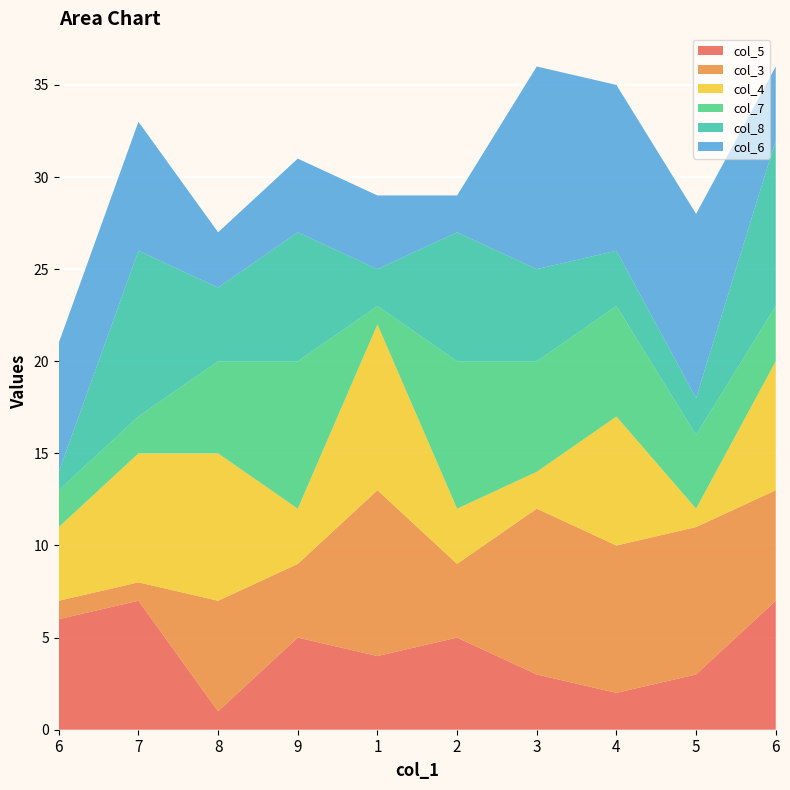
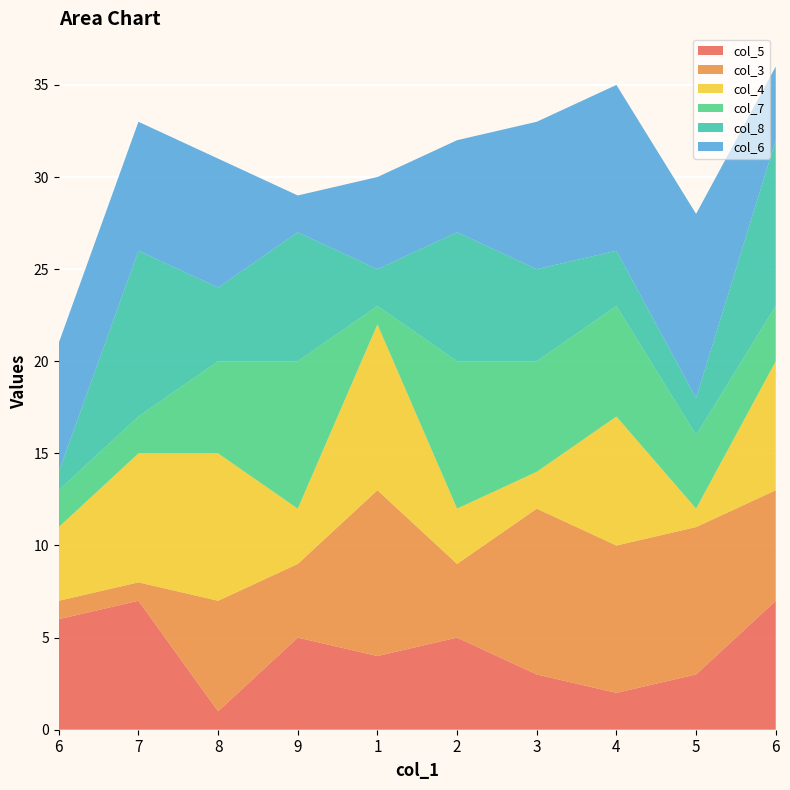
  {
    "col_4": {
      "7": 7,
      "8": 8,
      "9": 3,
      "1": 9,
      "2": 3,
      "3": 2,
      "4": 7,
      "5": 1
    },
    "col_6": {
      "7": 7,
-     "8": 3,
-     "9": 4,
-     "1": 4,
-     "2": 2,
-     "3": 11,
+     "8": 7,
+     "9": 2,
+     "1": 5,
+     "2": 5,
+     "3": 8,
      "4": 9,
      "5": 10
    }
  }
